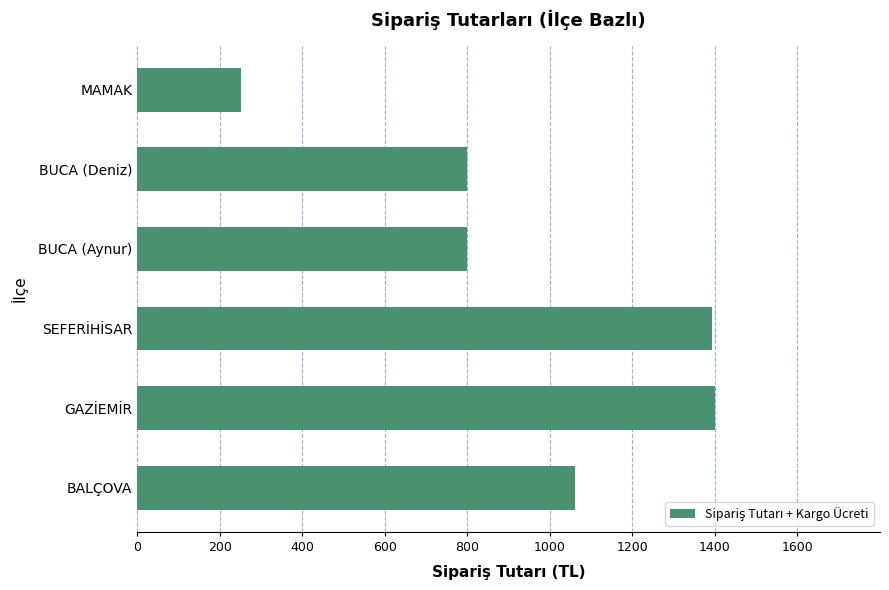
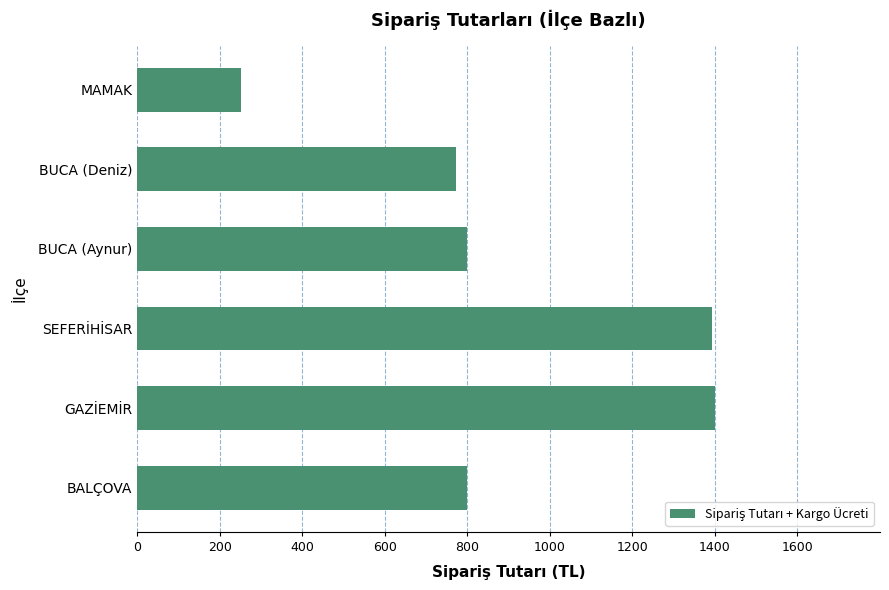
  {
    "MAMAK": 250,
-   "BUCA (Deniz)": 800,
+   "BUCA (Deniz)": 770,
    "BUCA (Aynur)": 800,
    "SEFERİHİSAR": 1390,
    "GAZİEMİR": 1400,
-   "BALÇOVA": 1060
+   "BALÇOVA": 800
  }
